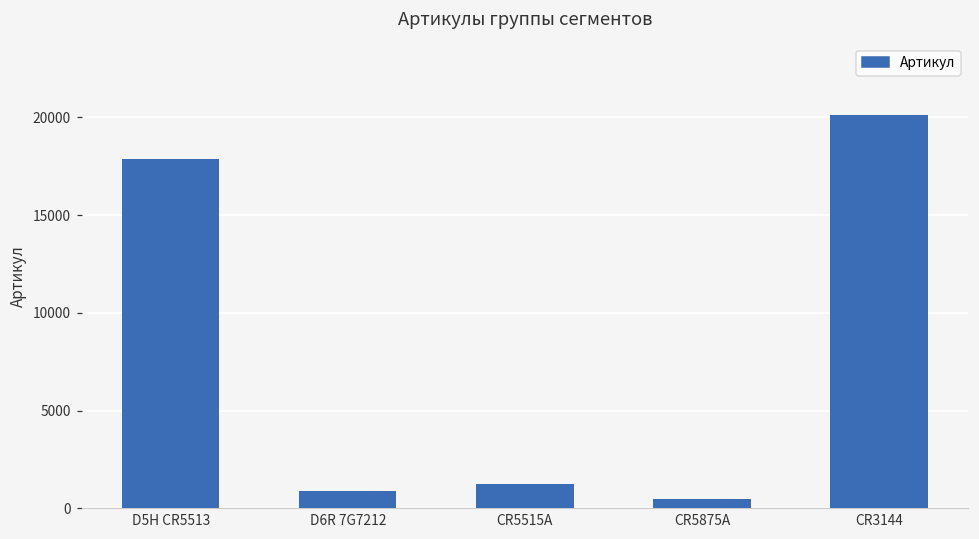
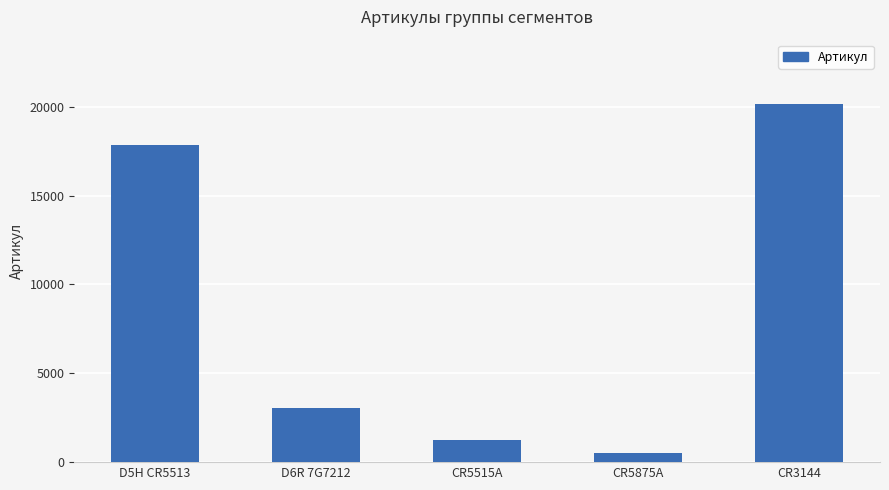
  {
    "D5H CR5513": 17900,
-   "D6R 7G7212": 900,
+   "D6R 7G7212": 3100,
    "CR5515A": 1200,
    "CR5875A": 500,
    "CR3144": 20200
  }
